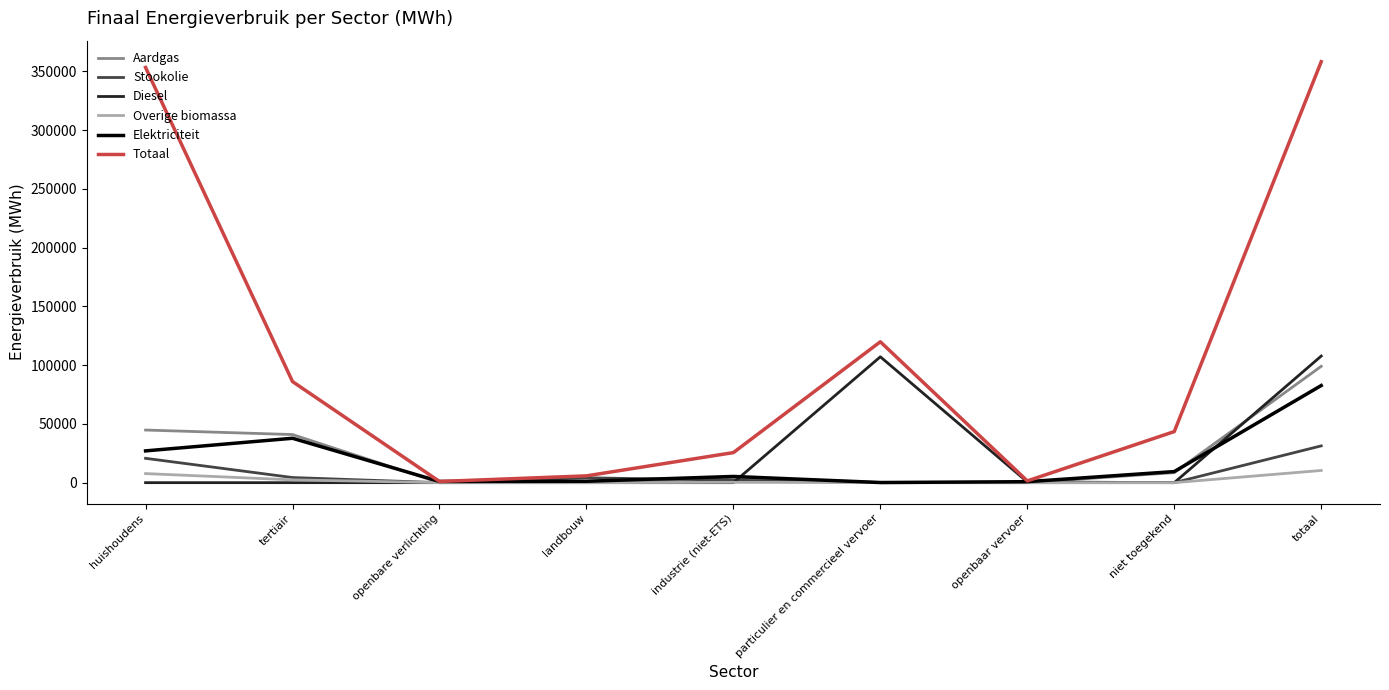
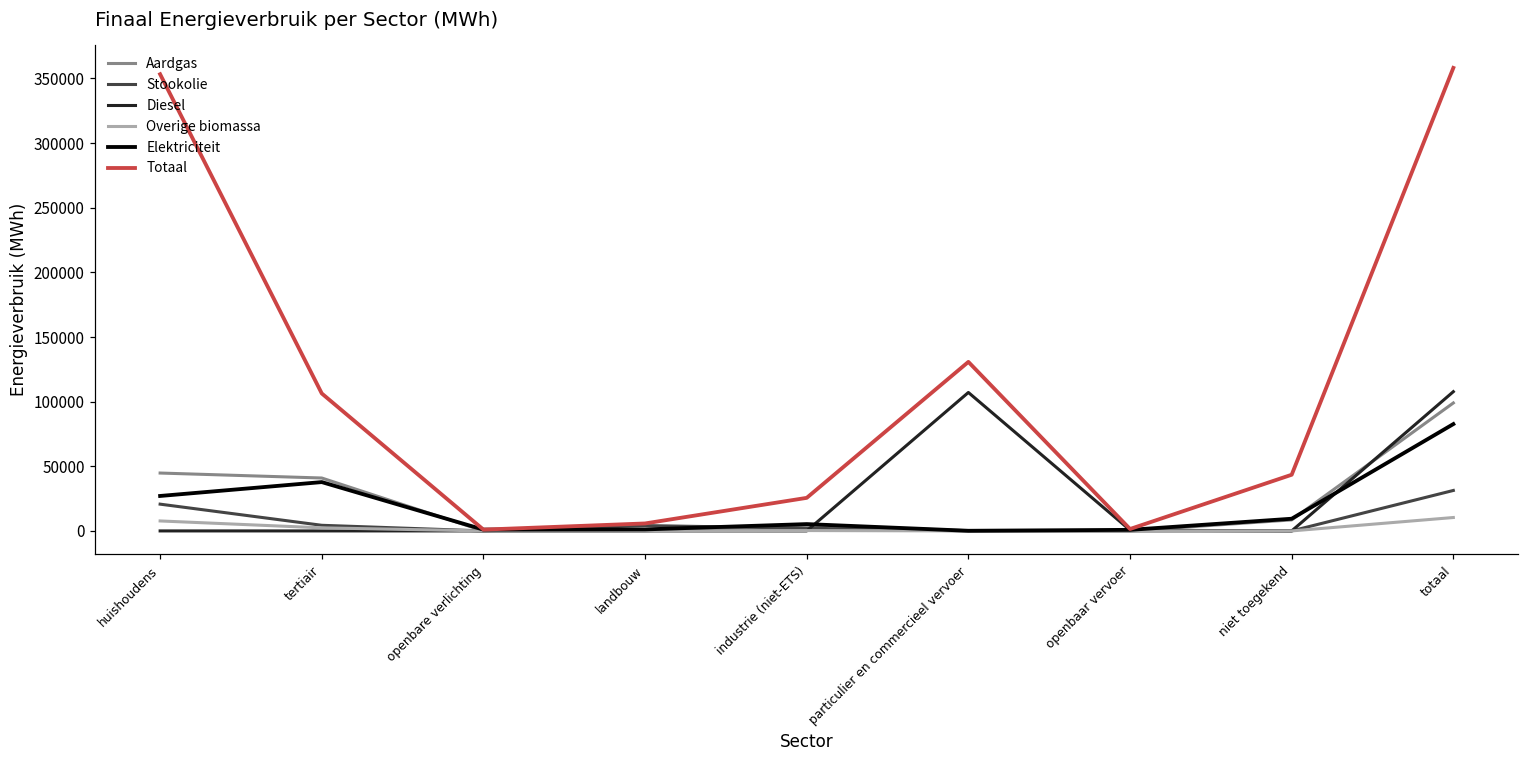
  {
    "Totaal": {
      "huishoudens": 353000,
-     "tertiair": 86000,
+     "tertiair": 106000,
      "industrie (niet-ETS)": 26000,
-     "particulier en commercieel vervoer": 120000,
+     "particulier en commercieel vervoer": 131000,
      "niet toegekend": 43000,
      "totaal": 358000
    }
  }
